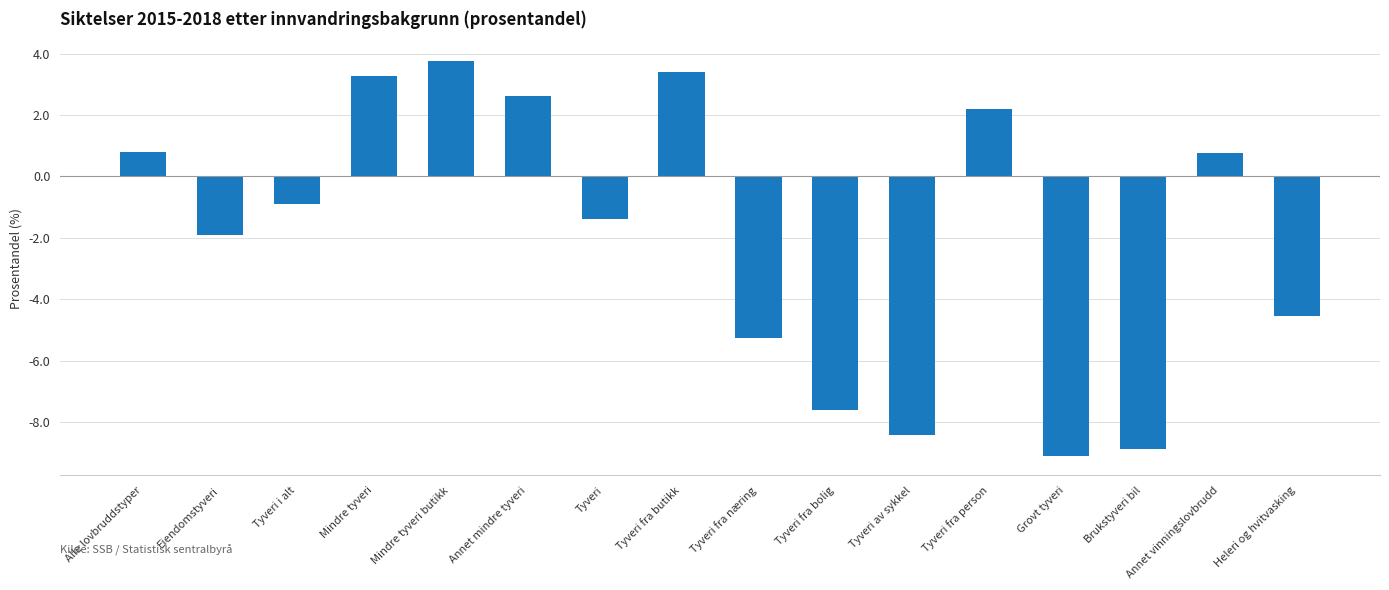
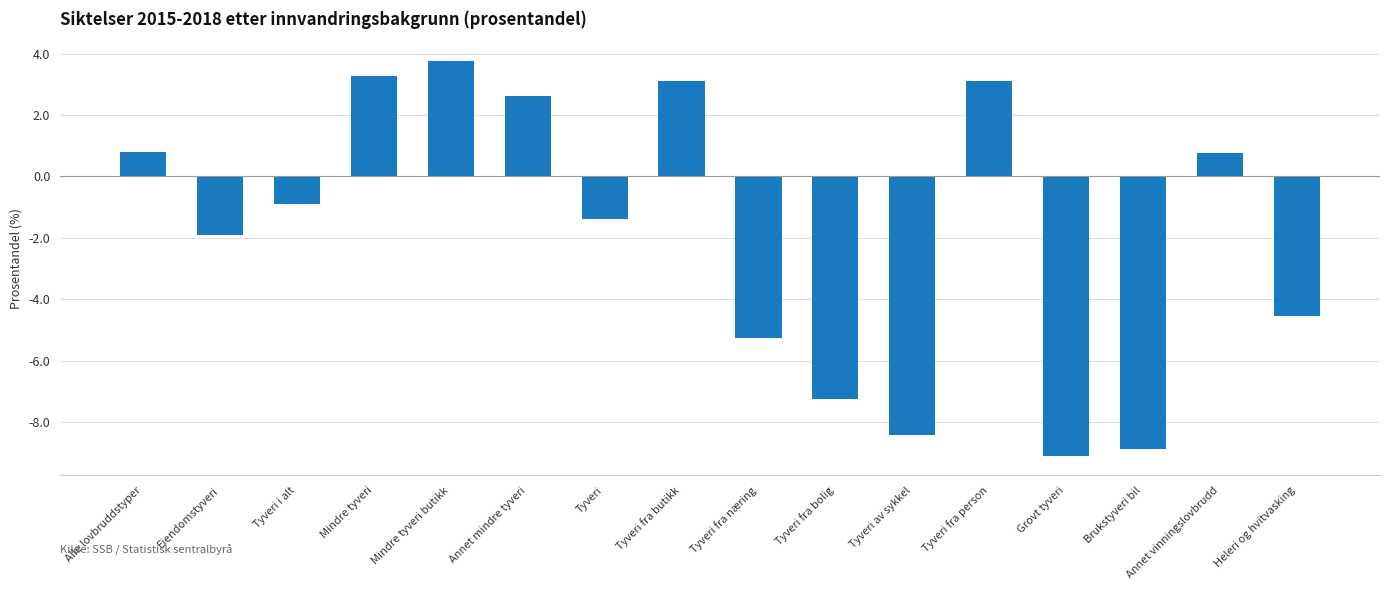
  {
    "Alle lovbruddstyper": 0.8,
    "Eiendomstyveri": -1.9,
    "Tyveri i alt": -0.9,
    "Mindre tyveri": 3.3,
    "Mindre tyveri butikk": 3.8,
    "Annet mindre tyveri": 2.6,
    "Tyveri": -1.4,
-   "Tyveri fra butikk": 3.4,
+   "Tyveri fra butikk": 3.1,
    "Tyveri fra næring": -5.3,
-   "Tyveri fra bolig": -7.6,
+   "Tyveri fra bolig": -7.3,
    "Tyveri av sykkel": -8.4,
-   "Tyveri fra person": 2.2,
+   "Tyveri fra person": 3.1,
    "Grovt tyveri": -9.1,
    "Brukstyveri bil": -8.9,
    "Annet vinningslovbrudd": 0.8,
    "Heleri og hvitvasking": -4.6
  }
